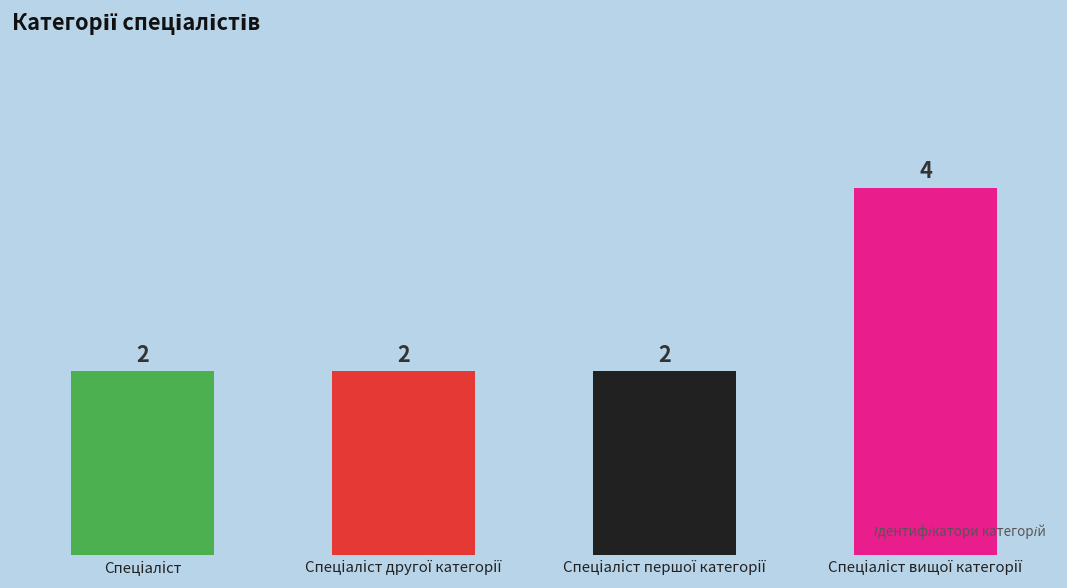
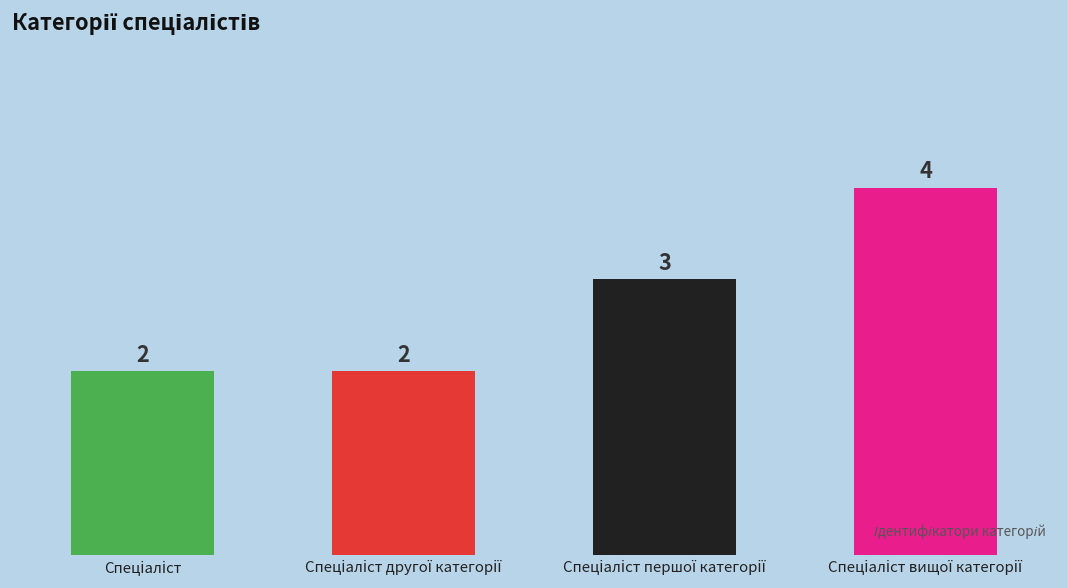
  {
    "Спеціаліст": 2,
    "Спеціаліст другої категорії": 2,
-   "Спеціаліст першої категорії": 2,
+   "Спеціаліст першої категорії": 3,
    "Спеціаліст вищої категорії": 4
  }
